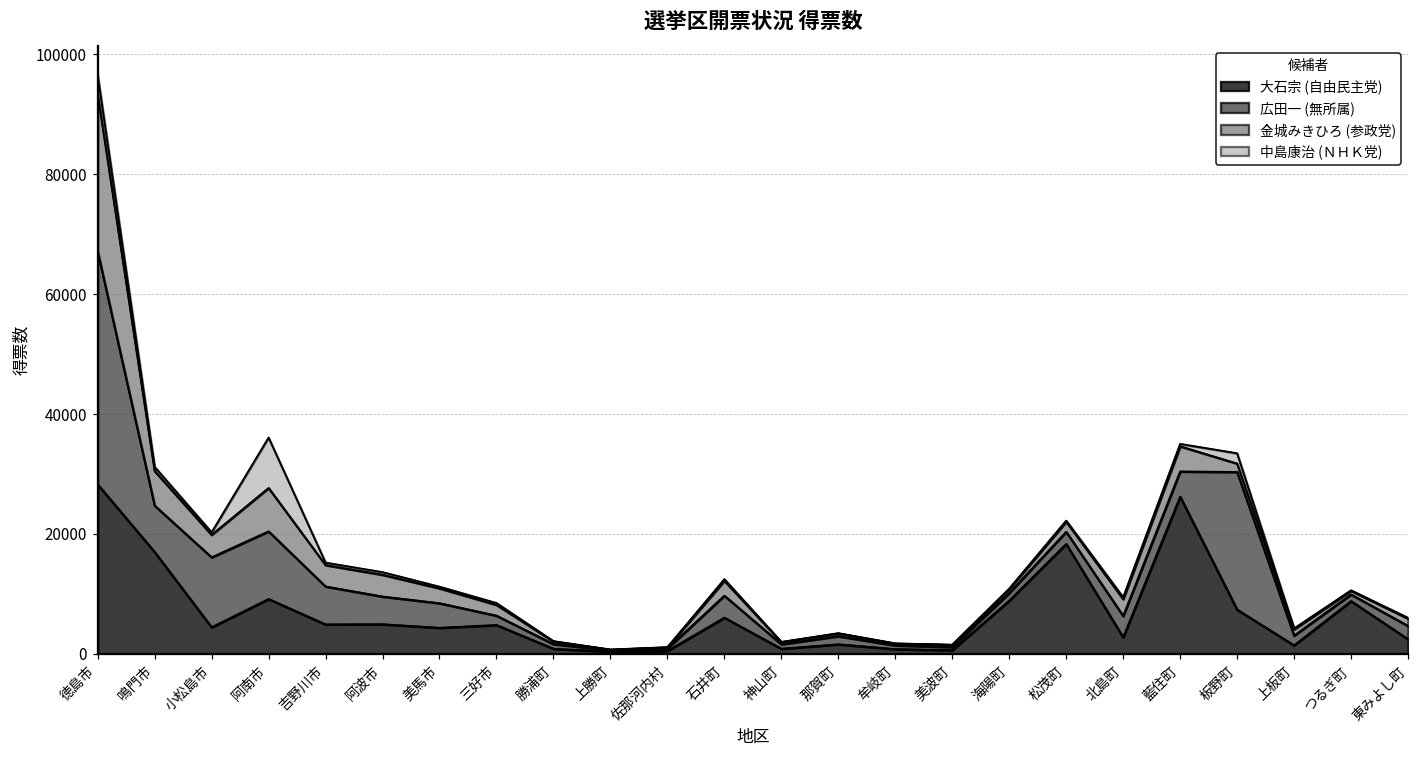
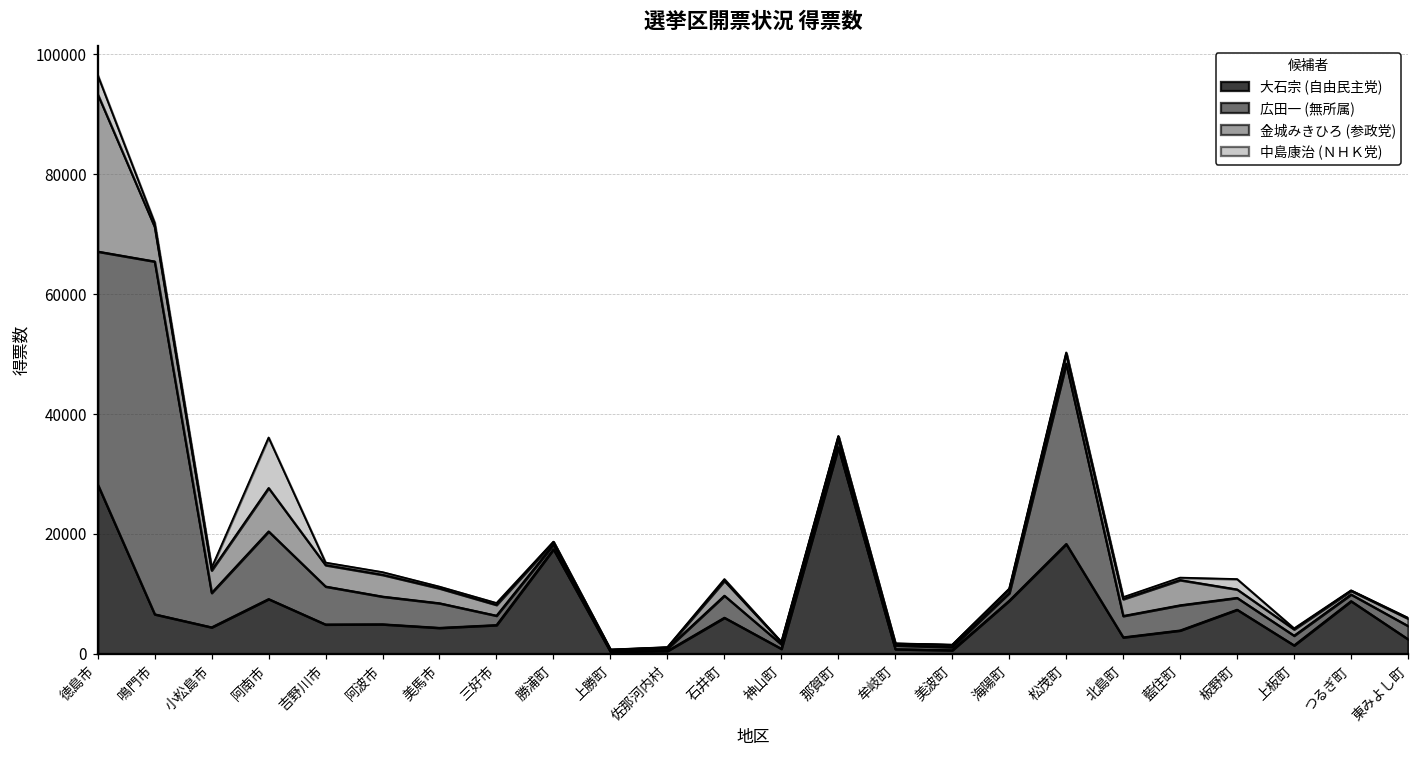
  {
    "大石宗 (自由民主党)": {
      "徳島市": 28000,
-     "鳴門市": 17000,
+     "鳴門市": 7000,
      "小松島市": 4000,
      "阿南市": 9000,
      "吉野川市": 5000,
      "阿波市": 5000,
      "美馬市": 4000,
      "三好市": 5000,
-     "勝浦町": 1000,
+     "勝浦町": 17000,
      "石井町": 6000,
      "神山町": 1000,
-     "那賀町": 2000,
+     "那賀町": 34000,
      "牟岐町": 1000,
      "美波町": 1000,
      "海陽町": 9000,
      "松茂町": 18000,
      "北島町": 3000,
-     "藍住町": 26000,
+     "藍住町": 4000,
      "板野町": 7000,
      "上板町": 1000,
      "つるぎ町": 9000,
      "東みよし町": 2000
    },
    "広田一 (無所属)": {
      "徳島市": 39000,
-     "鳴門市": 8000,
-     "小松島市": 12000,
+     "鳴門市": 59000,
+     "小松島市": 6000,
      "阿南市": 11000,
      "吉野川市": 6000,
      "阿波市": 5000,
      "美馬市": 4000,
      "三好市": 2000,
      "石井町": 4000,
      "海陽町": 1000,
-     "松茂町": 2000,
+     "松茂町": 30000,
      "北島町": 4000,
      "藍住町": 4000,
-     "板野町": 23000,
+     "板野町": 2000,
      "上板町": 2000,
      "つるぎ町": 1000,
      "東みよし町": 2000
    },
    "金城みきひろ (参政党)": {
      "徳島市": 26000,
      "鳴門市": 6000,
      "阿南市": 7000,
      "板野町": 1000
    },
    "中島康治 (ＮＨＫ党)": {
      "徳島市": 3000,
      "鳴門市": 1000,
      "阿南市": 8000,
      "板野町": 2000
    }
  }
